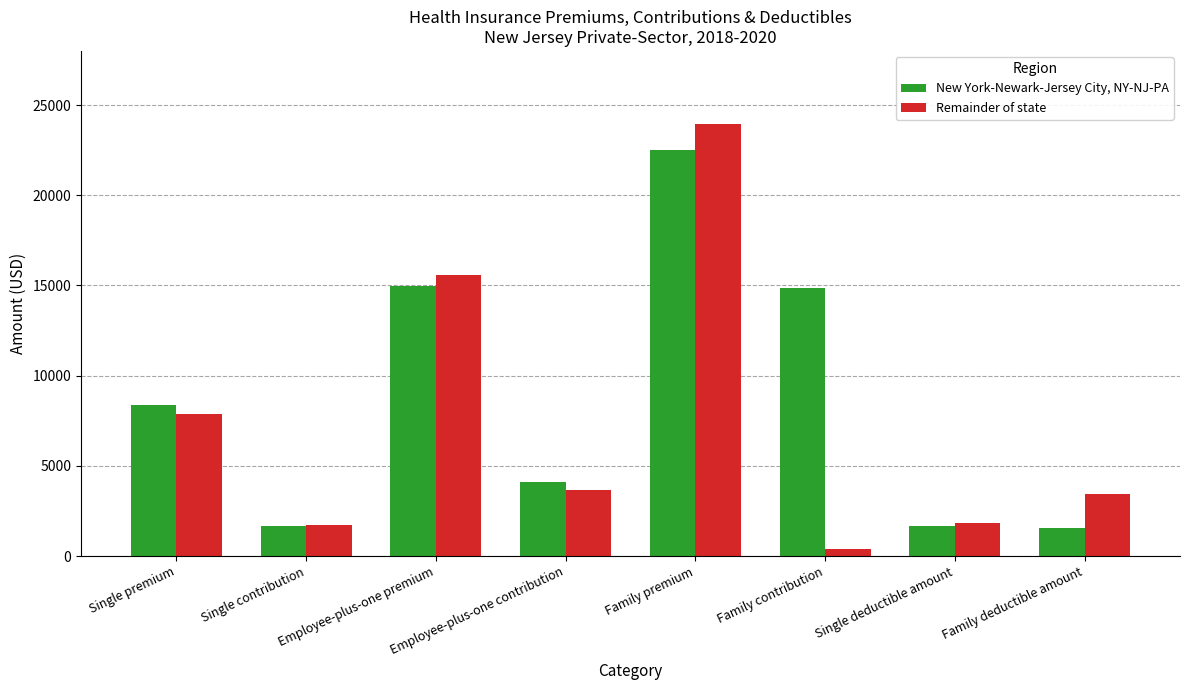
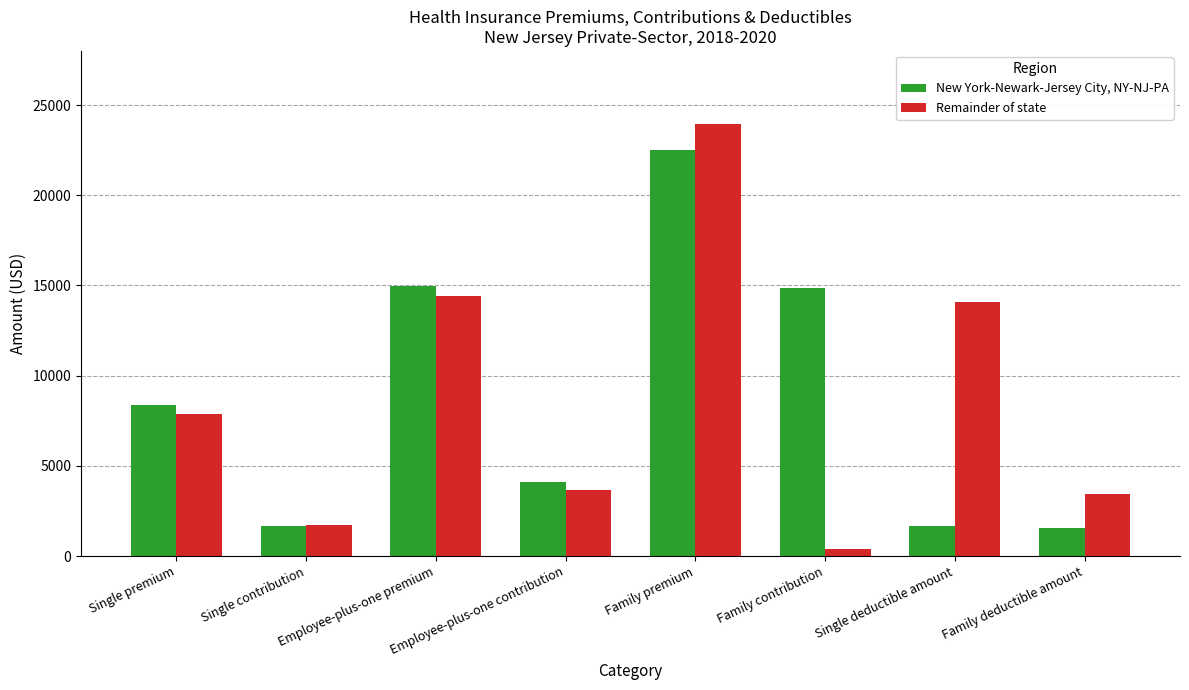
  {
    "New York-Newark-Jersey City, NY-NJ-PA": {
      "Single premium": 8400,
      "Single contribution": 1700,
      "Employee-plus-one premium": 15000,
      "Employee-plus-one contribution": 4100,
      "Family premium": 22500,
      "Family contribution": 14900,
      "Single deductible amount": 1700,
      "Family deductible amount": 1500
    },
    "Remainder of state": {
      "Single premium": 7900,
      "Single contribution": 1700,
-     "Employee-plus-one premium": 15600,
+     "Employee-plus-one premium": 14400,
      "Employee-plus-one contribution": 3700,
      "Family premium": 24000,
      "Family contribution": 400,
-     "Single deductible amount": 1800,
+     "Single deductible amount": 14100,
      "Family deductible amount": 3400
    }
  }
